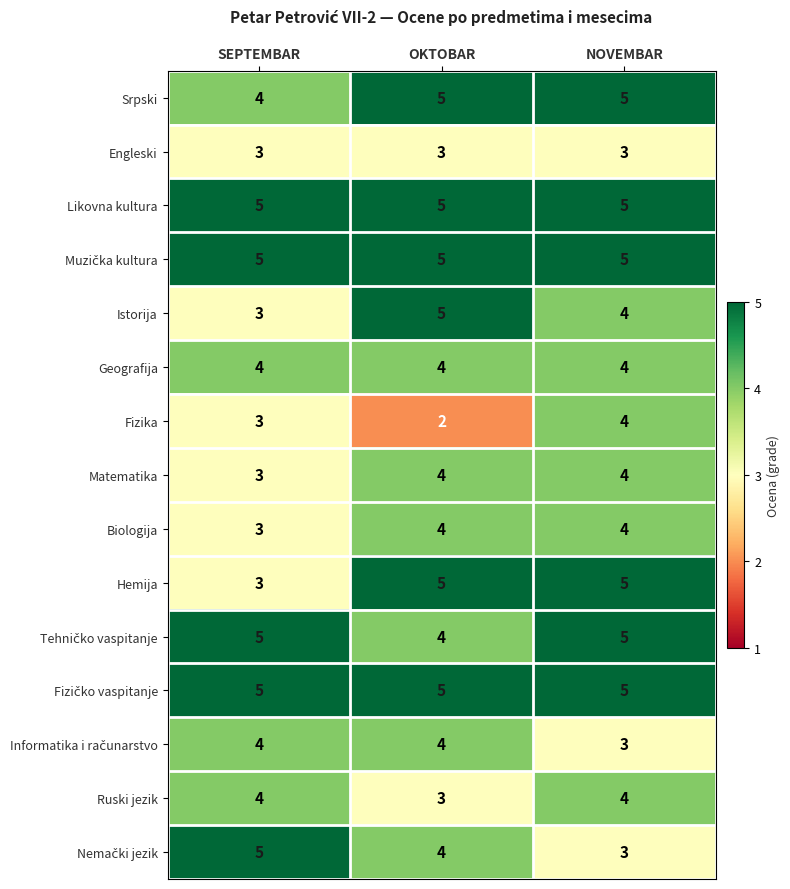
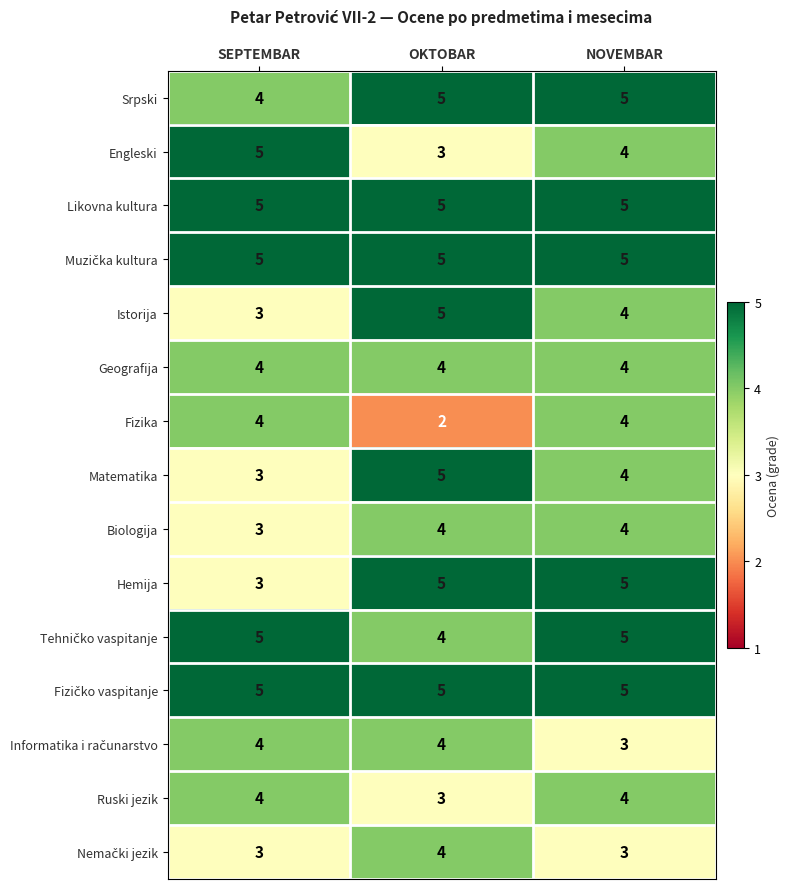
  {
    "Srpski": {
      "SEPTEMBAR": 4,
      "OKTOBAR": 5,
      "NOVEMBAR": 5
    },
    "Engleski": {
-     "SEPTEMBAR": 3,
+     "SEPTEMBAR": 5,
      "OKTOBAR": 3,
-     "NOVEMBAR": 3
+     "NOVEMBAR": 4
    },
    "Likovna kultura": {
      "SEPTEMBAR": 5,
      "OKTOBAR": 5,
      "NOVEMBAR": 5
    },
    "Muzička kultura": {
      "SEPTEMBAR": 5,
      "OKTOBAR": 5,
      "NOVEMBAR": 5
    },
    "Istorija": {
      "SEPTEMBAR": 3,
      "OKTOBAR": 5,
      "NOVEMBAR": 4
    },
    "Geografija": {
      "SEPTEMBAR": 4,
      "OKTOBAR": 4,
      "NOVEMBAR": 4
    },
    "Fizika": {
-     "SEPTEMBAR": 3,
+     "SEPTEMBAR": 4,
      "OKTOBAR": 2,
      "NOVEMBAR": 4
    },
    "Matematika": {
      "SEPTEMBAR": 3,
-     "OKTOBAR": 4,
+     "OKTOBAR": 5,
      "NOVEMBAR": 4
    },
    "Biologija": {
      "SEPTEMBAR": 3,
      "OKTOBAR": 4,
      "NOVEMBAR": 4
    },
    "Hemija": {
      "SEPTEMBAR": 3,
      "OKTOBAR": 5,
      "NOVEMBAR": 5
    },
    "Tehničko vaspitanje": {
      "SEPTEMBAR": 5,
      "OKTOBAR": 4,
      "NOVEMBAR": 5
    },
    "Fizičko vaspitanje": {
      "SEPTEMBAR": 5,
      "OKTOBAR": 5,
      "NOVEMBAR": 5
    },
    "Informatika i računarstvo": {
      "SEPTEMBAR": 4,
      "OKTOBAR": 4,
      "NOVEMBAR": 3
    },
    "Ruski jezik": {
      "SEPTEMBAR": 4,
      "OKTOBAR": 3,
      "NOVEMBAR": 4
    },
    "Nemački jezik": {
-     "SEPTEMBAR": 5,
+     "SEPTEMBAR": 3,
      "OKTOBAR": 4,
      "NOVEMBAR": 3
    }
  }
